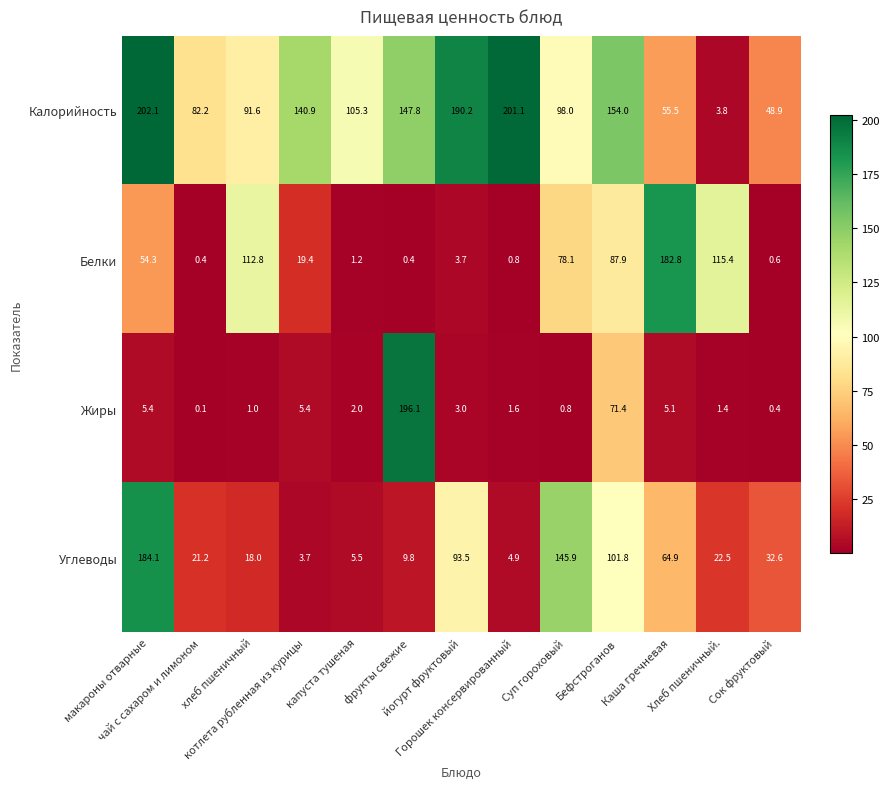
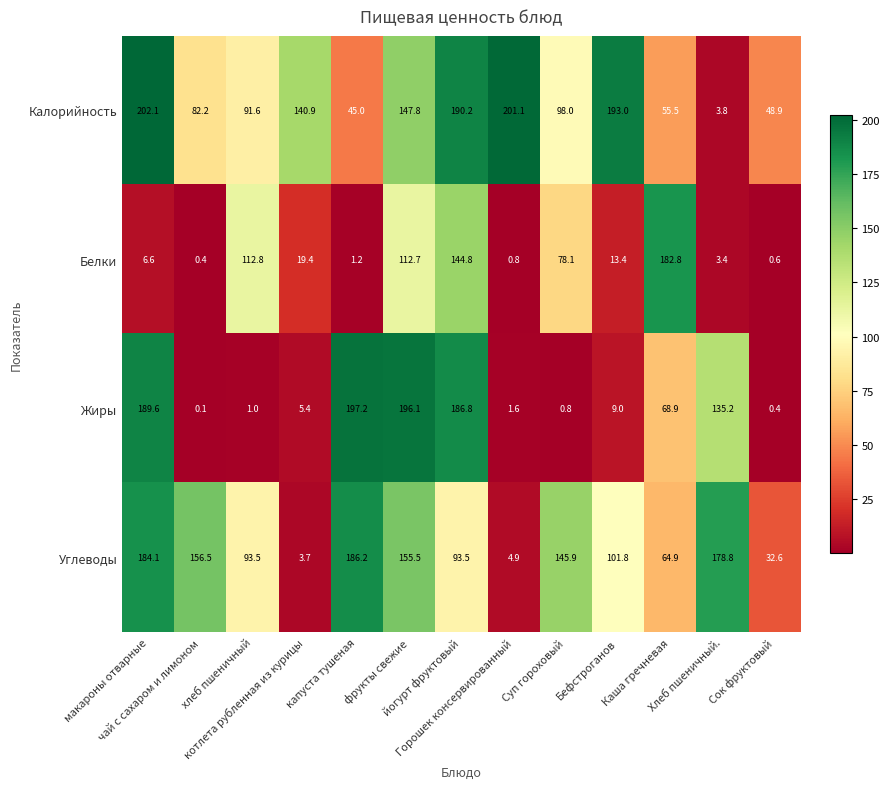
  {
    "Калорийность": {
      "макароны отварные": 202.1,
      "чай с сахаром и лимоном": 82.2,
      "хлеб пшеничный": 91.6,
      "котлета рубленная из курицы": 140.9,
-     "капуста тушеная": 105.3,
+     "капуста тушеная": 45.0,
      "фрукты свежие": 147.8,
      "йогурт фруктовый": 190.2,
      "Горошек консервированный": 201.1,
      "Суп гороховый": 98.0,
-     "Бефстроганов": 154.0,
+     "Бефстроганов": 193.0,
      "Каша гречневая": 55.5,
      "Хлеб пшеничный.": 3.8,
      "Сок фруктовый": 48.9
    },
    "Белки": {
-     "макароны отварные": 54.3,
+     "макароны отварные": 6.6,
      "чай с сахаром и лимоном": 0.4,
      "хлеб пшеничный": 112.8,
      "котлета рубленная из курицы": 19.4,
      "капуста тушеная": 1.2,
-     "фрукты свежие": 0.4,
-     "йогурт фруктовый": 3.7,
+     "фрукты свежие": 112.7,
+     "йогурт фруктовый": 144.8,
      "Горошек консервированный": 0.8,
      "Суп гороховый": 78.1,
-     "Бефстроганов": 87.9,
+     "Бефстроганов": 13.4,
      "Каша гречневая": 182.8,
-     "Хлеб пшеничный.": 115.4,
+     "Хлеб пшеничный.": 3.4,
      "Сок фруктовый": 0.6
    },
    "Жиры": {
-     "макароны отварные": 5.4,
+     "макароны отварные": 189.6,
      "чай с сахаром и лимоном": 0.1,
      "хлеб пшеничный": 1.0,
      "котлета рубленная из курицы": 5.4,
-     "капуста тушеная": 2.0,
+     "капуста тушеная": 197.2,
      "фрукты свежие": 196.1,
-     "йогурт фруктовый": 3.0,
+     "йогурт фруктовый": 186.8,
      "Горошек консервированный": 1.6,
      "Суп гороховый": 0.8,
-     "Бефстроганов": 71.4,
-     "Каша гречневая": 5.1,
-     "Хлеб пшеничный.": 1.4,
+     "Бефстроганов": 9.0,
+     "Каша гречневая": 68.9,
+     "Хлеб пшеничный.": 135.2,
      "Сок фруктовый": 0.4
    },
    "Углеводы": {
      "макароны отварные": 184.1,
-     "чай с сахаром и лимоном": 21.2,
-     "хлеб пшеничный": 18.0,
+     "чай с сахаром и лимоном": 156.5,
+     "хлеб пшеничный": 93.5,
      "котлета рубленная из курицы": 3.7,
-     "капуста тушеная": 5.5,
-     "фрукты свежие": 9.8,
+     "капуста тушеная": 186.2,
+     "фрукты свежие": 155.5,
      "йогурт фруктовый": 93.5,
      "Горошек консервированный": 4.9,
      "Суп гороховый": 145.9,
      "Бефстроганов": 101.8,
      "Каша гречневая": 64.9,
-     "Хлеб пшеничный.": 22.5,
+     "Хлеб пшеничный.": 178.8,
      "Сок фруктовый": 32.6
    }
  }
